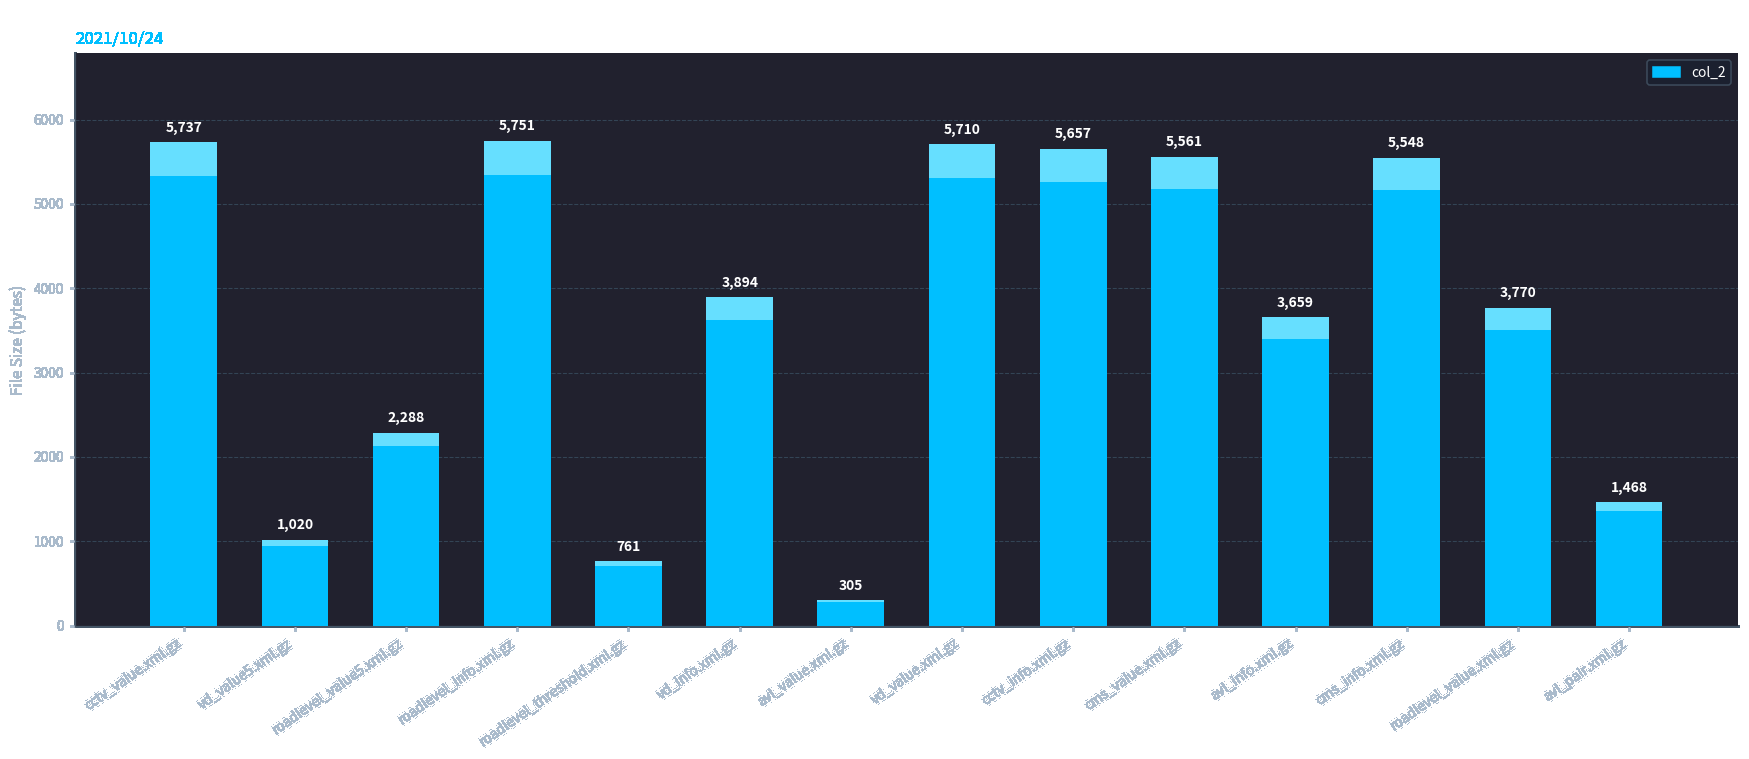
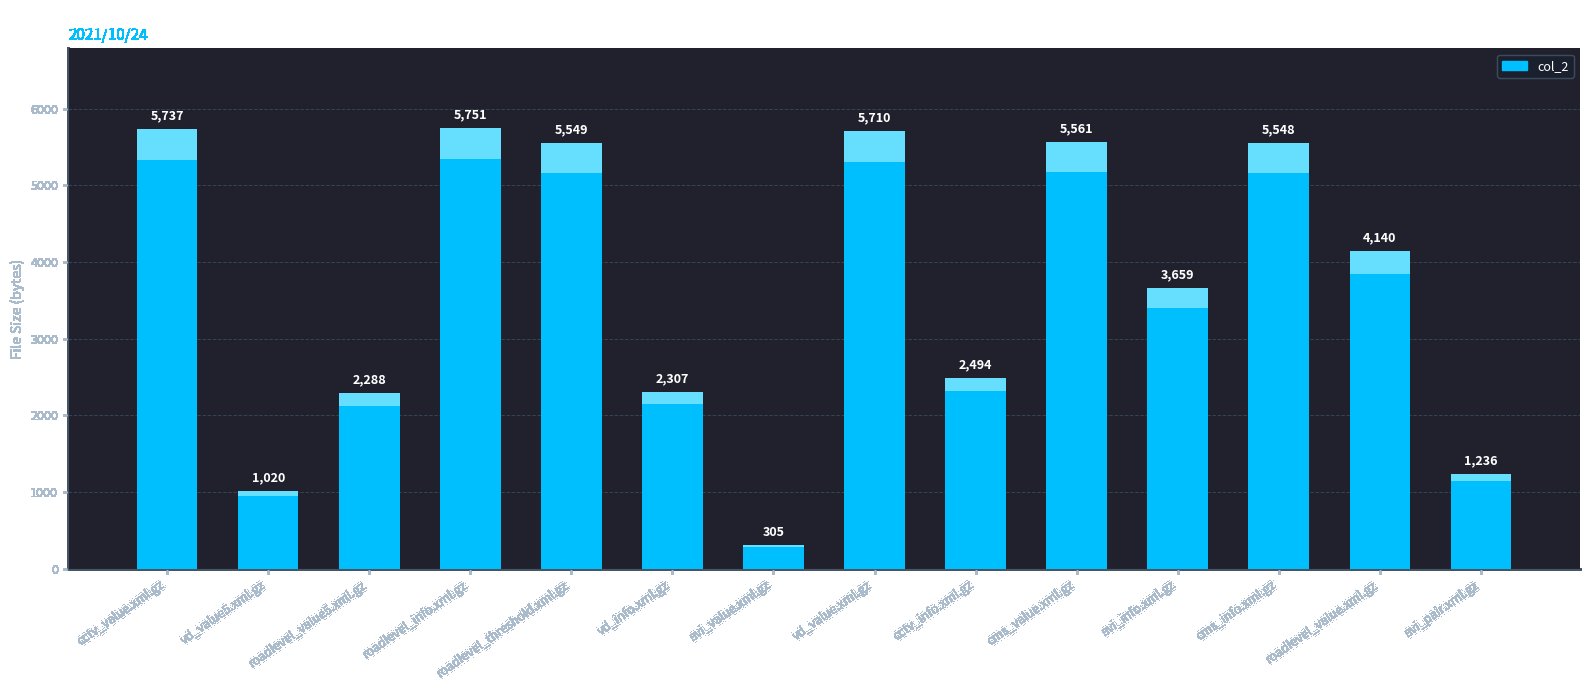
  {
    "col_2": {
      "cctv_value.xml.gz": "5,737",
      "vd_value5.xml.gz": "1,020",
      "roadlevel_value5.xml.gz": "2,288",
      "roadlevel_info.xml.gz": "5,751",
-     "roadlevel_threshold.xml.gz": "761",
-     "vd_info.xml.gz": "3,894",
+     "roadlevel_threshold.xml.gz": "5,549",
+     "vd_info.xml.gz": "2,307",
      "avi_value.xml.gz": "305",
      "vd_value.xml.gz": "5,710",
-     "cctv_info.xml.gz": "5,657",
+     "cctv_info.xml.gz": "2,494",
      "cms_value.xml.gz": "5,561",
      "avi_info.xml.gz": "3,659",
      "cms_info.xml.gz": "5,548",
-     "roadlevel_value.xml.gz": "3,770",
-     "avi_pair.xml.gz": "1,468"
+     "roadlevel_value.xml.gz": "4,140",
+     "avi_pair.xml.gz": "1,236"
    }
  }
